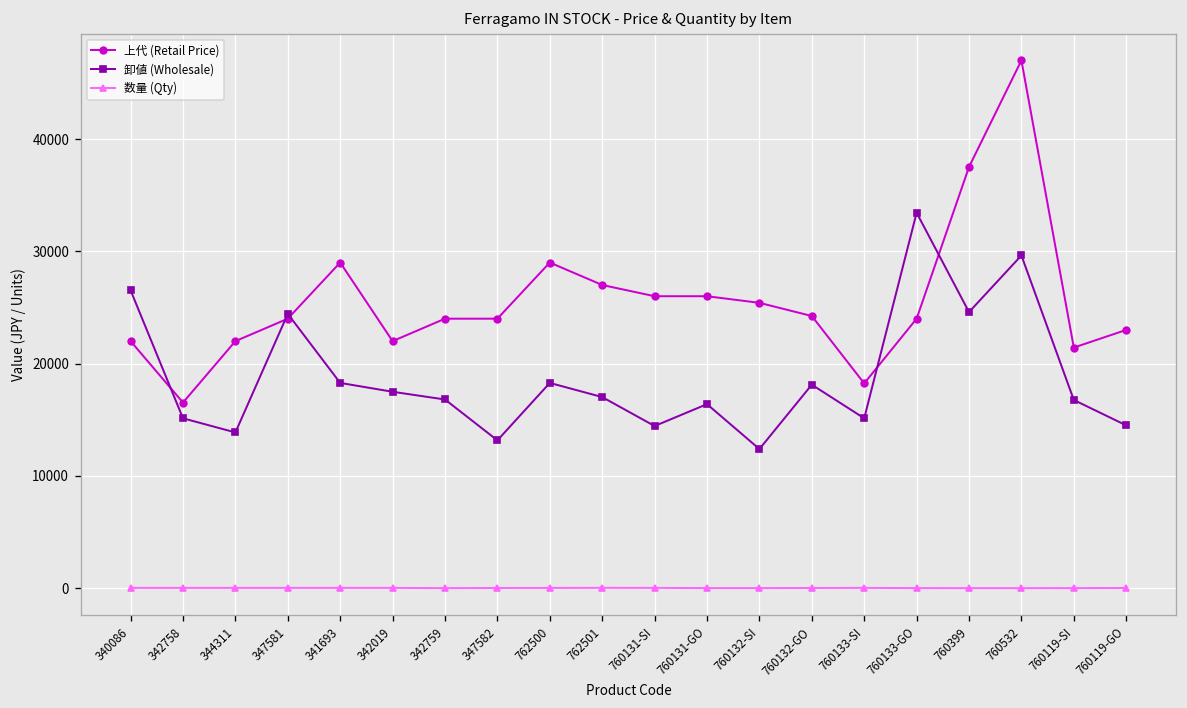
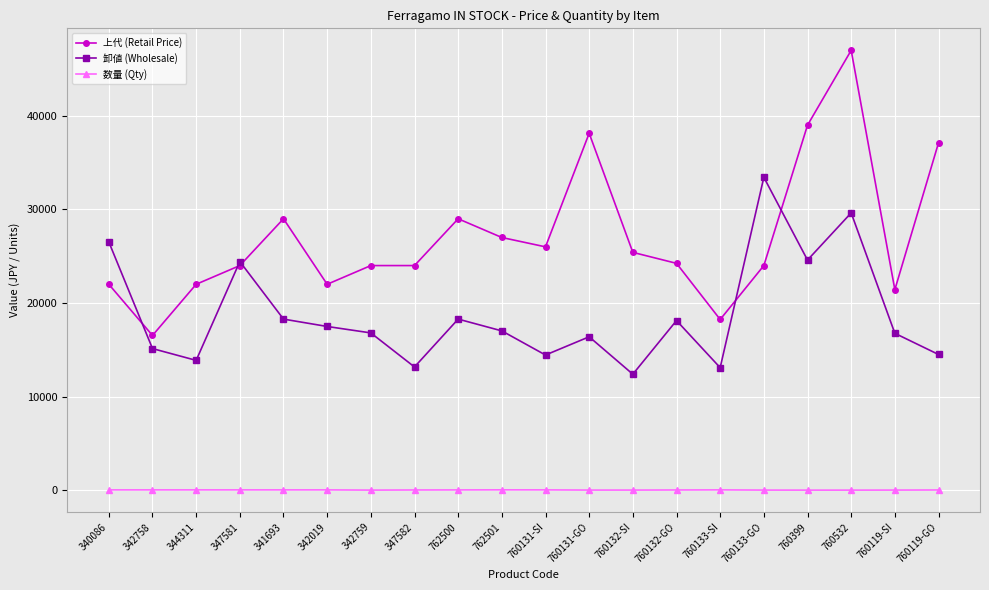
  {
    "上代 (Retail Price)": {
      "340086": 22000,
      "342758": 17000,
      "344311": 22000,
      "347581": 24000,
      "341693": 29000,
      "342019": 22000,
      "342759": 24000,
      "347582": 24000,
      "762500": 29000,
      "762501": 27000,
      "760131-SI": 26000,
-     "760131-GO": 26000,
+     "760131-GO": 38000,
      "760132-SI": 25000,
      "760132-GO": 24000,
      "760133-SI": 18000,
      "760133-GO": 24000,
-     "760399": 38000,
+     "760399": 39000,
      "760532": 47000,
      "760119-SI": 21000,
-     "760119-GO": 23000
+     "760119-GO": 37000
    },
    "卸値 (Wholesale)": {
      "340086": 27000,
      "342758": 15000,
      "344311": 14000,
      "347581": 24000,
      "341693": 18000,
      "342019": 17000,
      "342759": 17000,
      "347582": 13000,
      "762500": 18000,
      "762501": 17000,
      "760131-SI": 14000,
      "760131-GO": 16000,
      "760132-SI": 12000,
      "760132-GO": 18000,
-     "760133-SI": 15000,
+     "760133-SI": 13000,
      "760133-GO": 33000,
      "760399": 25000,
      "760532": 30000,
      "760119-SI": 17000,
      "760119-GO": 15000
    },
    "数量 (Qty)": {
      "340086": 0,
      "342758": 0,
      "344311": 0,
      "347581": 0,
      "341693": 0,
      "342019": 0,
      "342759": 0,
      "347582": 0,
      "762500": 0,
      "762501": 0,
      "760131-SI": 0,
      "760131-GO": 0,
      "760132-SI": 0,
      "760132-GO": 0,
      "760133-SI": 0,
      "760133-GO": 0,
      "760399": 0,
      "760532": 0,
      "760119-SI": 0,
      "760119-GO": 0
    }
  }
